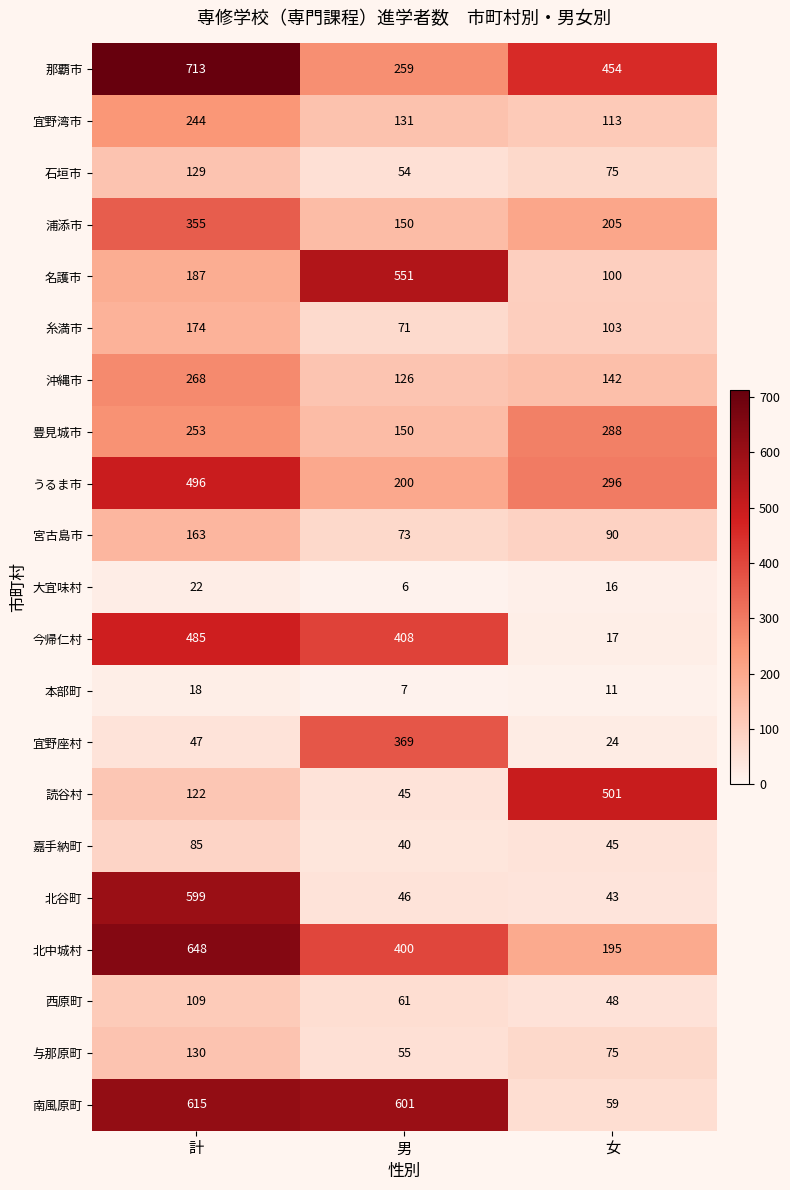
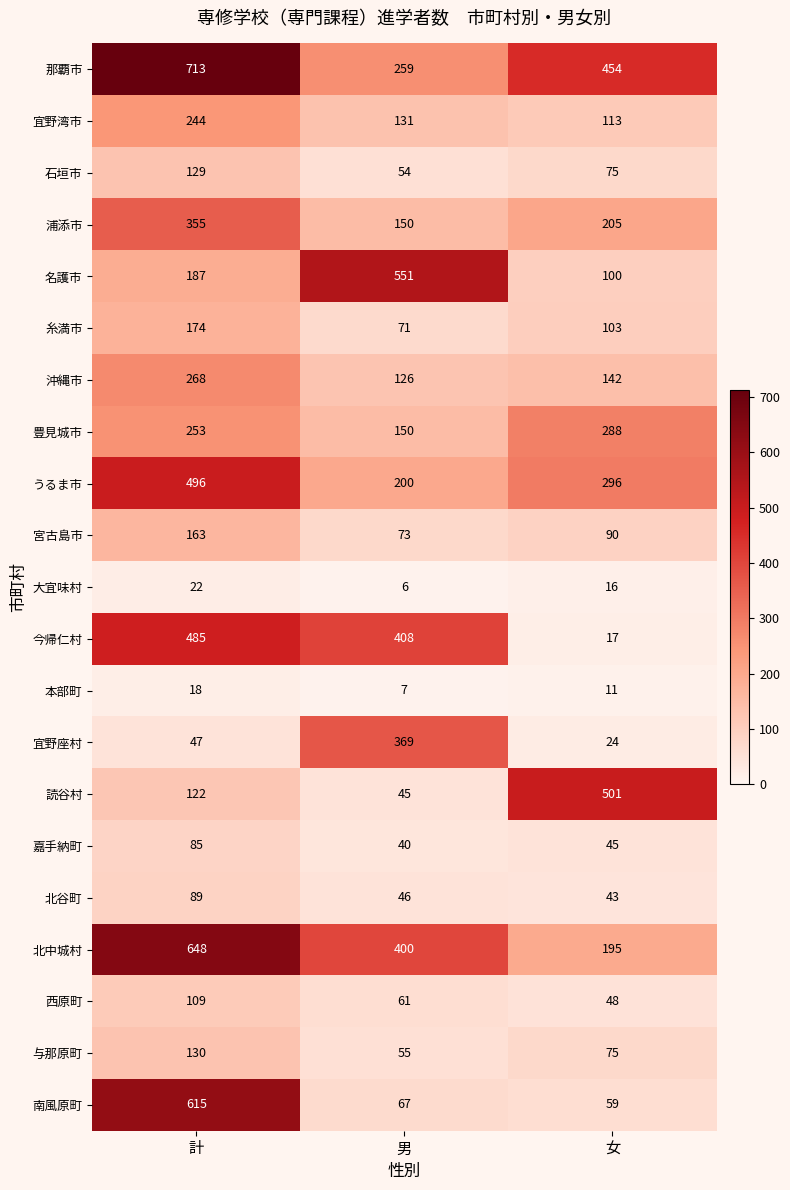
  {
    "那覇市": {
      "計": 713,
      "男": 259,
      "女": 454
    },
    "宜野湾市": {
      "計": 244,
      "男": 131,
      "女": 113
    },
    "石垣市": {
      "計": 129,
      "男": 54,
      "女": 75
    },
    "浦添市": {
      "計": 355,
      "男": 150,
      "女": 205
    },
    "名護市": {
      "計": 187,
      "男": 551,
      "女": 100
    },
    "糸満市": {
      "計": 174,
      "男": 71,
      "女": 103
    },
    "沖縄市": {
      "計": 268,
      "男": 126,
      "女": 142
    },
    "豊見城市": {
      "計": 253,
      "男": 150,
      "女": 288
    },
    "うるま市": {
      "計": 496,
      "男": 200,
      "女": 296
    },
    "宮古島市": {
      "計": 163,
      "男": 73,
      "女": 90
    },
    "大宜味村": {
      "計": 22,
      "男": 6,
      "女": 16
    },
    "今帰仁村": {
      "計": 485,
      "男": 408,
      "女": 17
    },
    "本部町": {
      "計": 18,
      "男": 7,
      "女": 11
    },
    "宜野座村": {
      "計": 47,
      "男": 369,
      "女": 24
    },
    "読谷村": {
      "計": 122,
      "男": 45,
      "女": 501
    },
    "嘉手納町": {
      "計": 85,
      "男": 40,
      "女": 45
    },
    "北谷町": {
-     "計": 599,
+     "計": 89,
      "男": 46,
      "女": 43
    },
    "北中城村": {
      "計": 648,
      "男": 400,
      "女": 195
    },
    "西原町": {
      "計": 109,
      "男": 61,
      "女": 48
    },
    "与那原町": {
      "計": 130,
      "男": 55,
      "女": 75
    },
    "南風原町": {
      "計": 615,
-     "男": 601,
+     "男": 67,
      "女": 59
    }
  }
